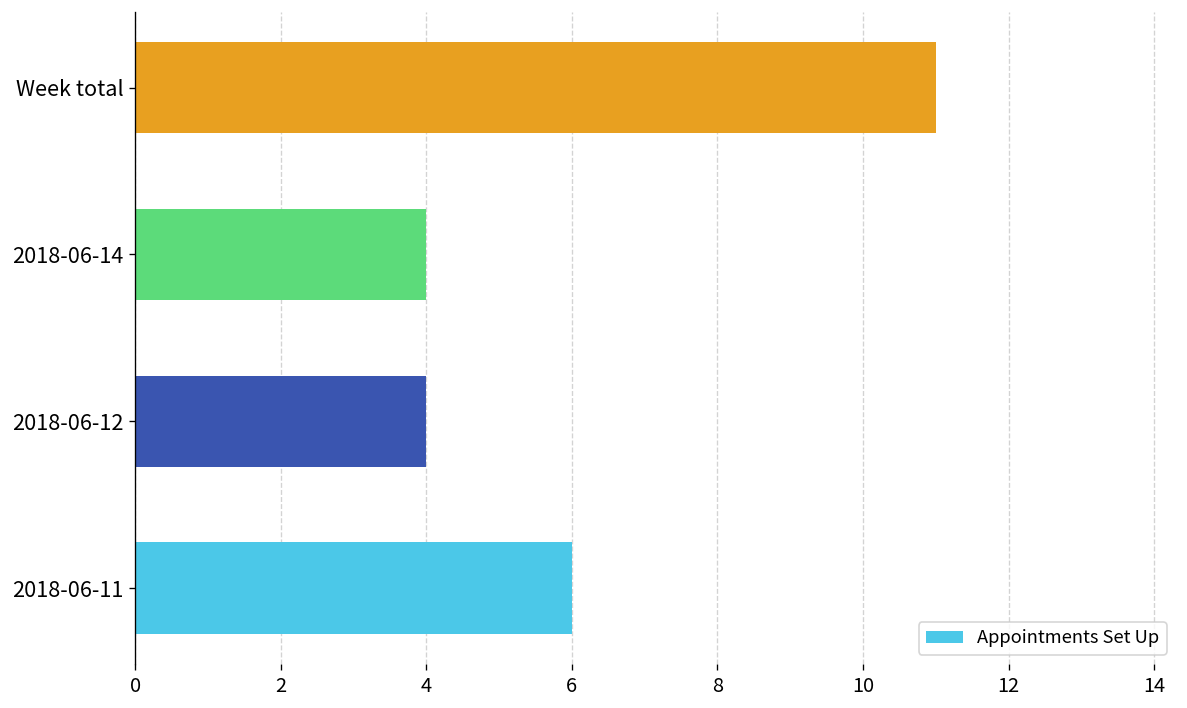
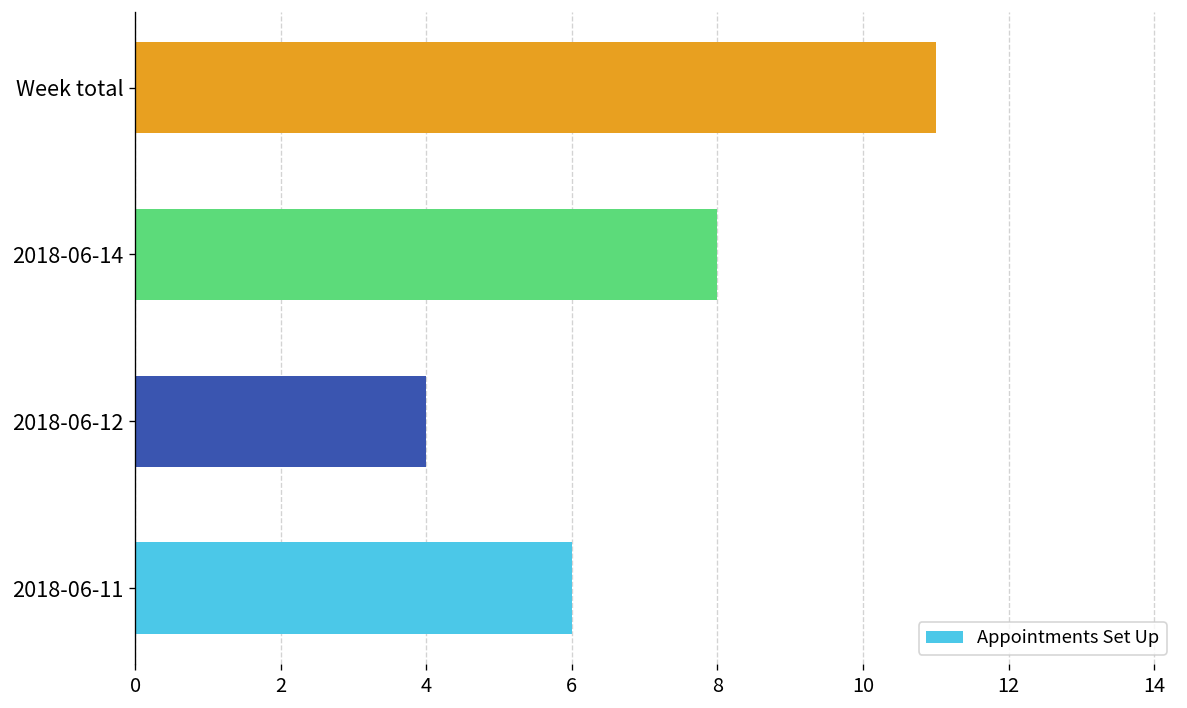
  {
    "Week total": 11,
-   "2018-06-14": 4,
+   "2018-06-14": 8,
    "2018-06-12": 4,
    "2018-06-11": 6
  }
